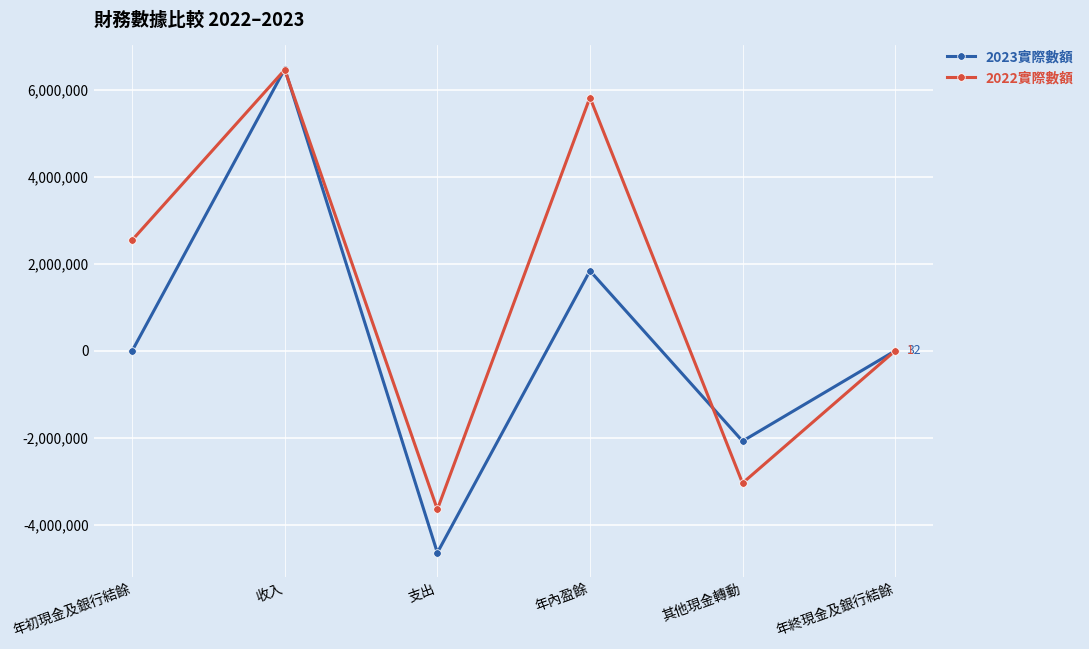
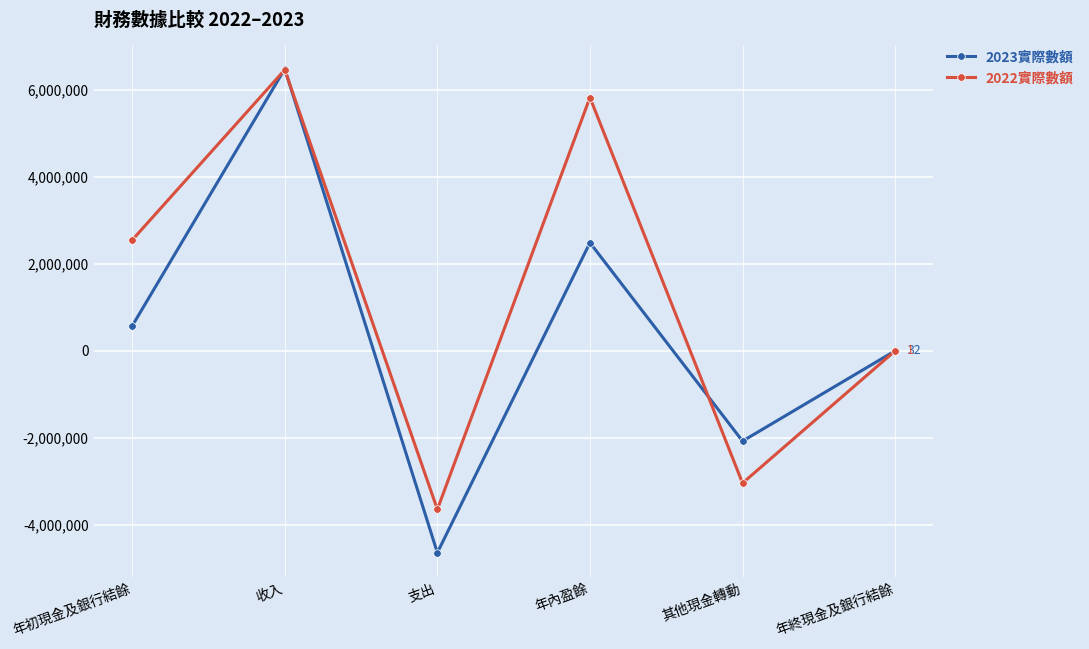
  {
    "2023實際數額": {
-     "年初現金及銀行結餘": "0",
+     "年初現金及銀行結餘": "600,000",
      "支出": "-4,600,000",
-     "年內盈餘": "1,800,000",
+     "年內盈餘": "2,500,000",
      "其他現金轉動": "-2,100,000"
    },
    "2022實際數額": {
      "年初現金及銀行結餘": "2,500,000",
      "支出": "-3,600,000",
      "年內盈餘": "5,800,000",
      "其他現金轉動": "-3,000,000"
    }
  }
